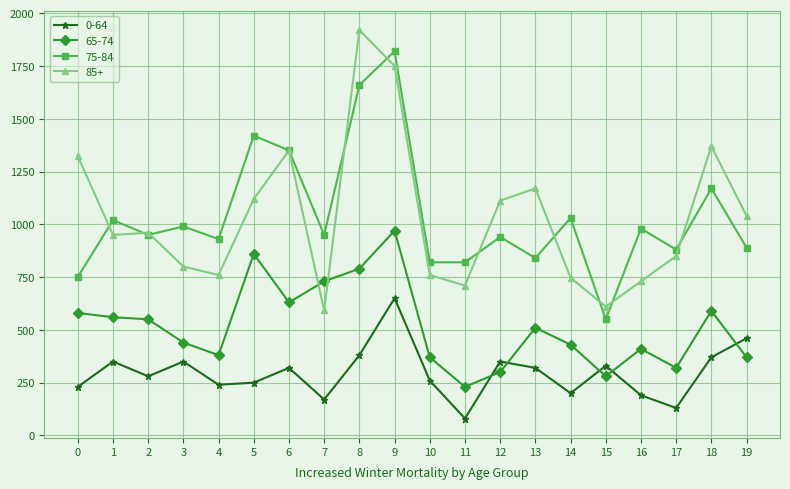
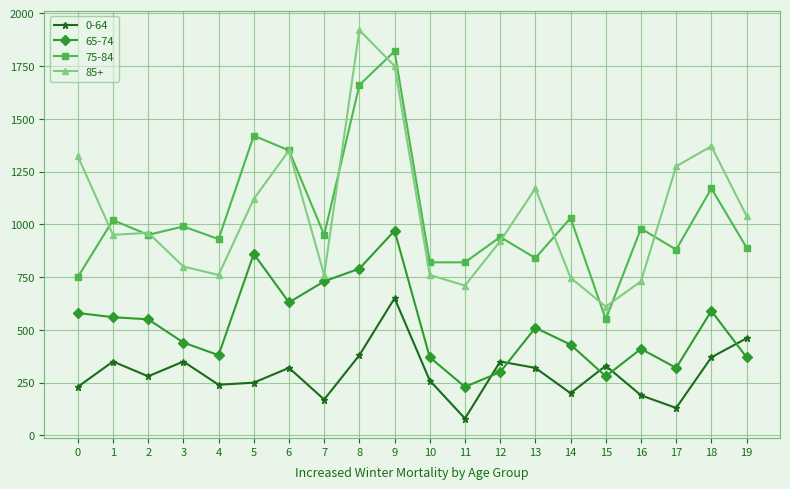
  {
    "85+": {
      "0": 1320,
      "1": 950,
      "3": 800,
      "4": 760,
      "5": 1120,
-     "7": 590,
+     "7": 760,
      "8": 1920,
      "9": 1750,
      "10": 760,
      "11": 710,
-     "12": 1110,
+     "12": 920,
      "13": 1170,
      "14": 750,
      "15": 610,
      "16": 730,
-     "17": 850,
+     "17": 1280,
      "18": 1370,
      "19": 1040
    }
  }
